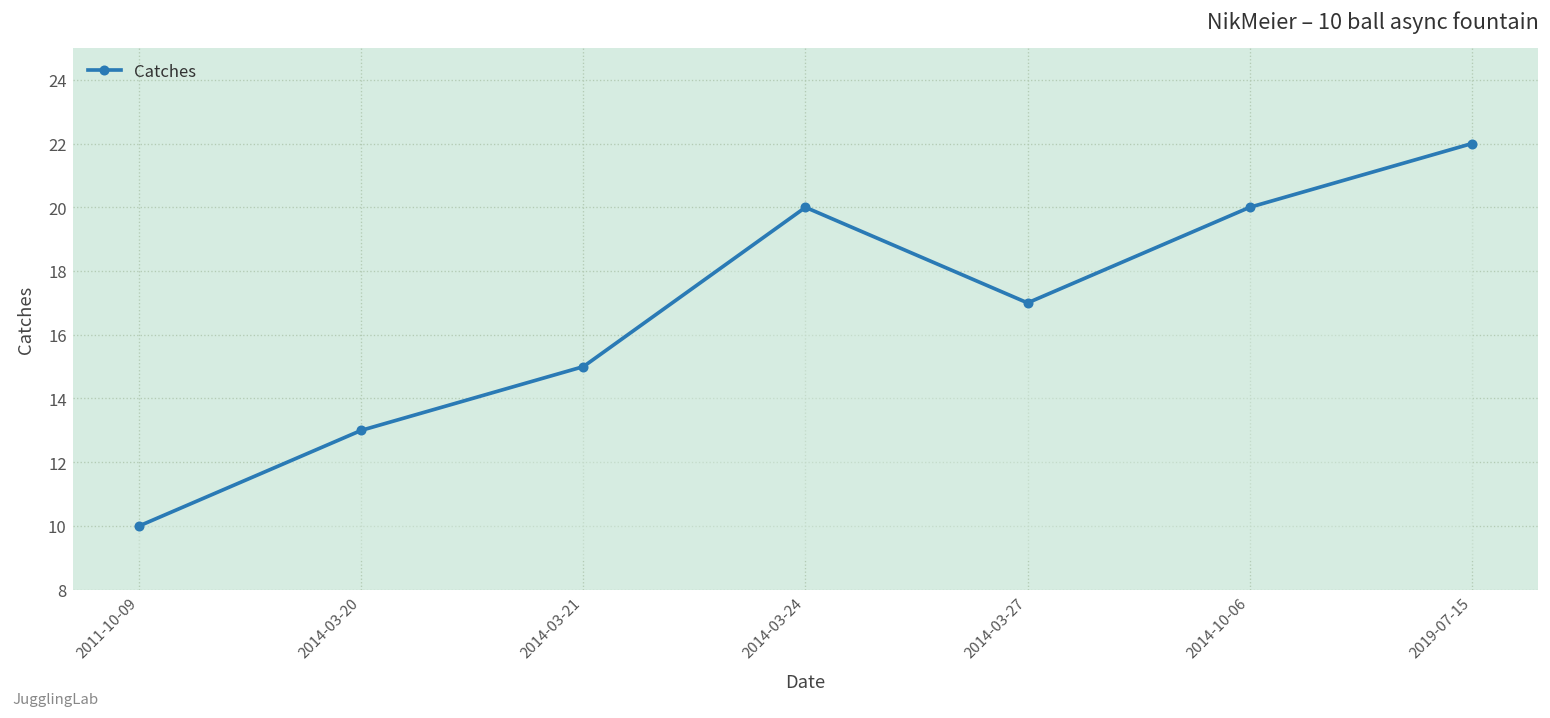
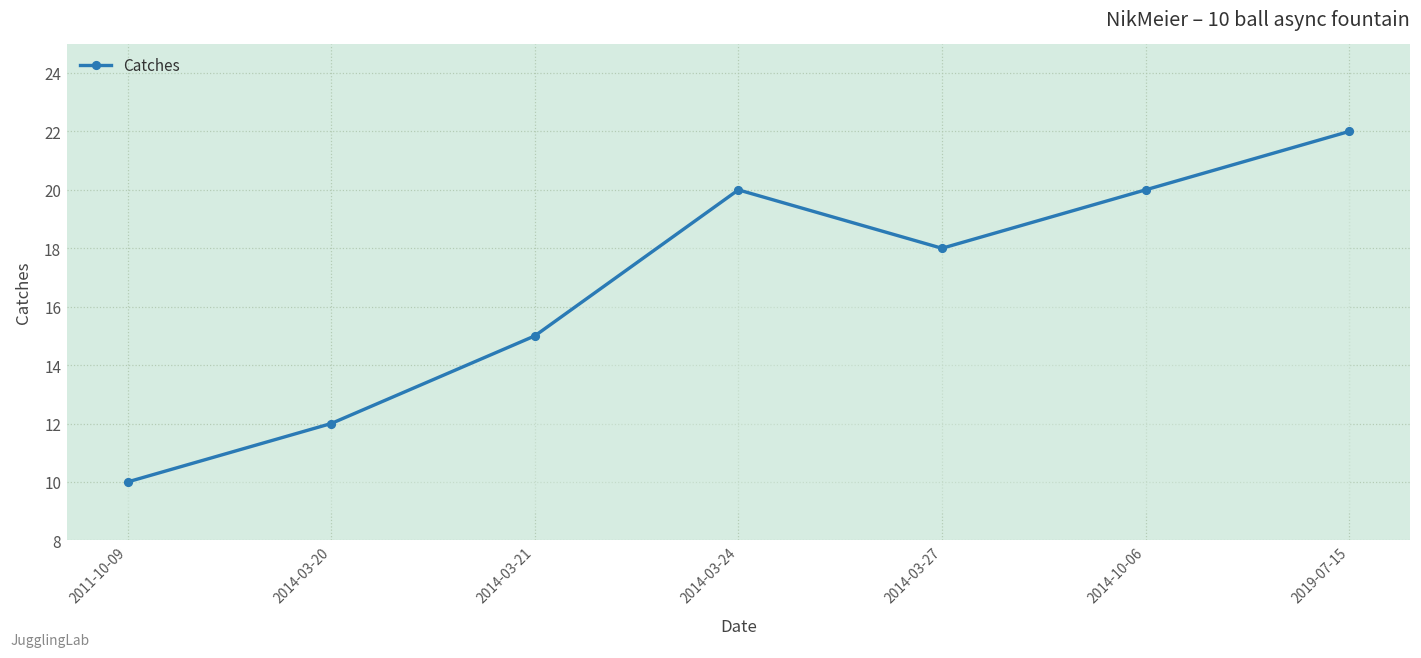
  {
    "2011-10-09": 10,
-   "2014-03-20": 13,
+   "2014-03-20": 12,
    "2014-03-21": 15,
    "2014-03-24": 20,
-   "2014-03-27": 17,
+   "2014-03-27": 18,
    "2014-10-06": 20,
    "2019-07-15": 22
  }
